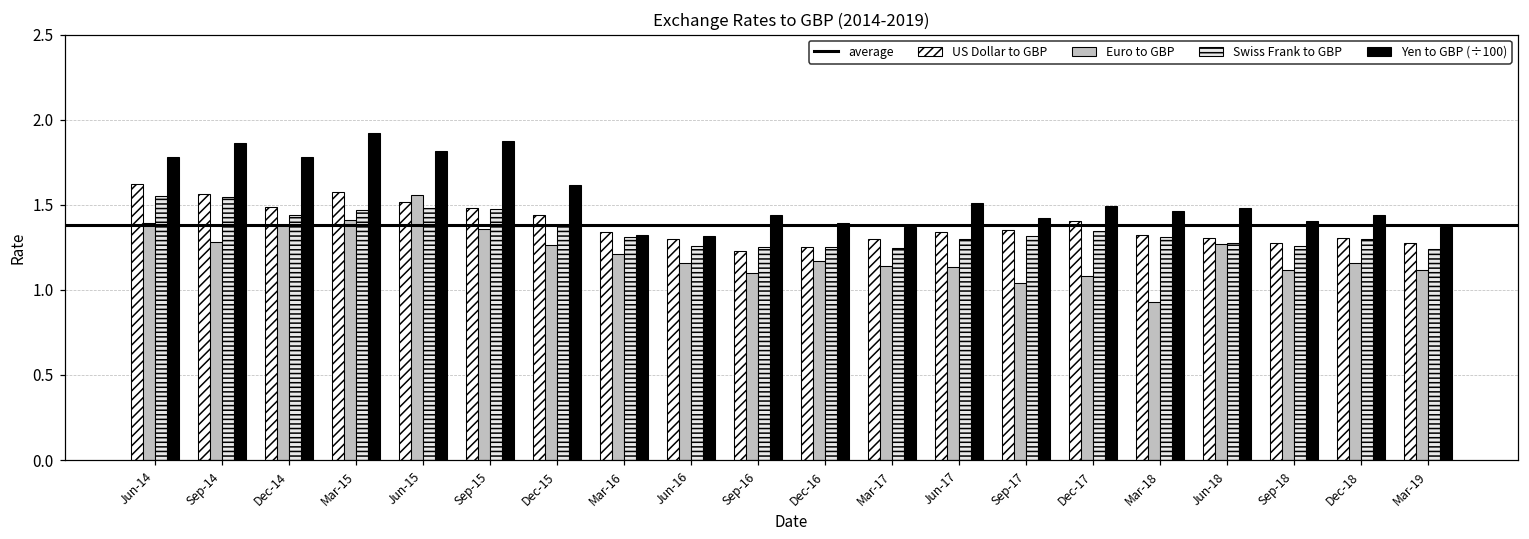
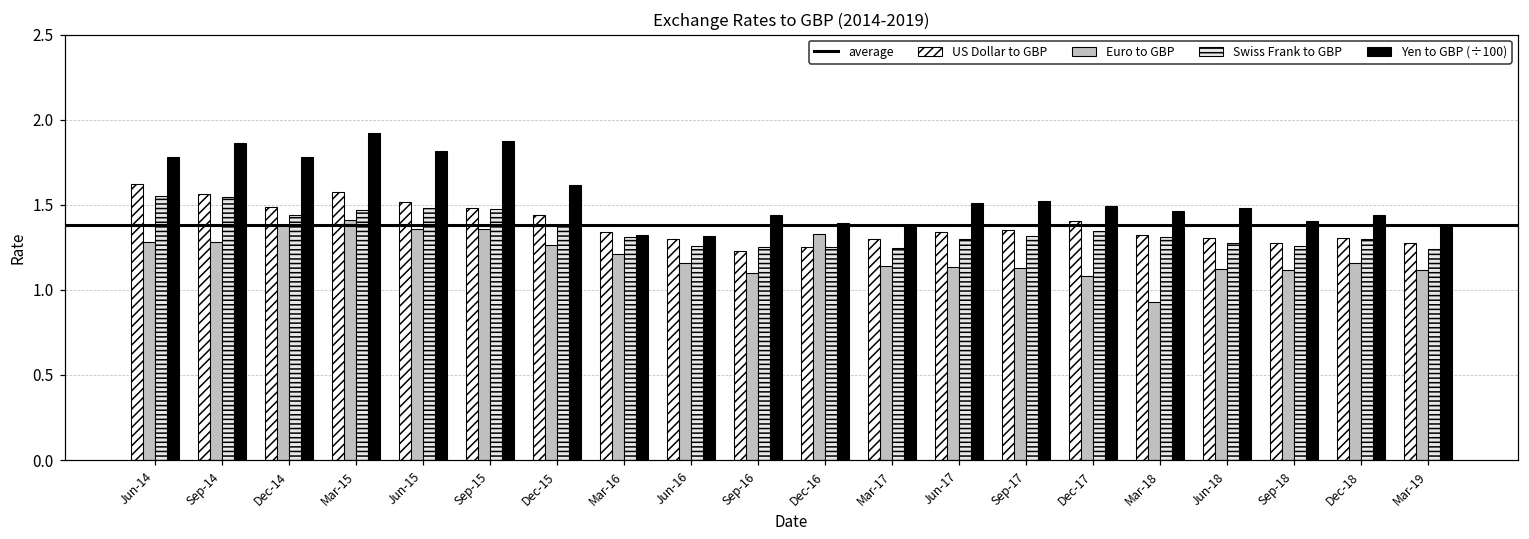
  {
    "Euro to GBP": {
-     "Jun-14": 1.39,
+     "Jun-14": 1.28,
      "Sep-14": 1.28,
      "Dec-14": 1.38,
      "Mar-15": 1.41,
-     "Jun-15": 1.56,
+     "Jun-15": 1.36,
      "Sep-15": 1.36,
      "Dec-15": 1.26,
      "Mar-16": 1.21,
      "Jun-16": 1.16,
      "Sep-16": 1.10,
-     "Dec-16": 1.17,
+     "Dec-16": 1.33,
      "Mar-17": 1.14,
      "Jun-17": 1.13,
-     "Sep-17": 1.04,
+     "Sep-17": 1.13,
      "Dec-17": 1.08,
      "Mar-18": 0.93,
-     "Jun-18": 1.27,
+     "Jun-18": 1.12,
      "Sep-18": 1.11,
      "Dec-18": 1.16,
      "Mar-19": 1.12
    },
    "Yen to GBP (÷100)": {
      "Jun-14": 1.78,
      "Sep-14": 1.86,
      "Dec-14": 1.78,
      "Mar-15": 1.92,
      "Jun-15": 1.81,
      "Sep-15": 1.88,
      "Dec-15": 1.62,
      "Mar-16": 1.32,
      "Jun-16": 1.32,
      "Sep-16": 1.44,
      "Dec-16": 1.39,
      "Mar-17": 1.37,
      "Jun-17": 1.51,
-     "Sep-17": 1.42,
+     "Sep-17": 1.52,
      "Dec-17": 1.49,
      "Mar-18": 1.46,
      "Jun-18": 1.48,
      "Sep-18": 1.40,
      "Dec-18": 1.44,
      "Mar-19": 1.37
    }
  }
